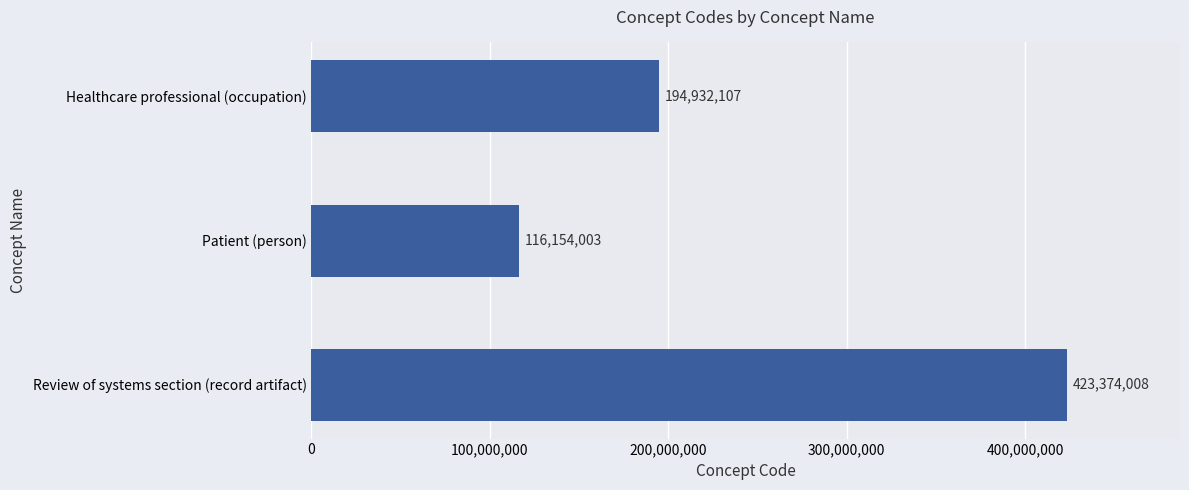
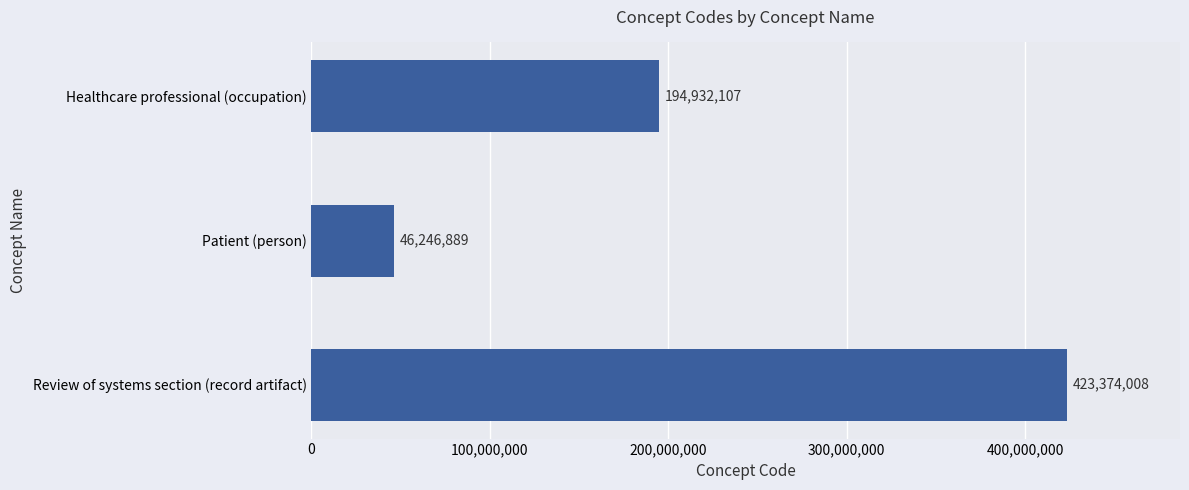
  {
    "Healthcare professional (occupation)": "194,932,107",
-   "Patient (person)": "116,154,003",
+   "Patient (person)": "46,246,889",
    "Review of systems section (record artifact)": "423,374,008"
  }
